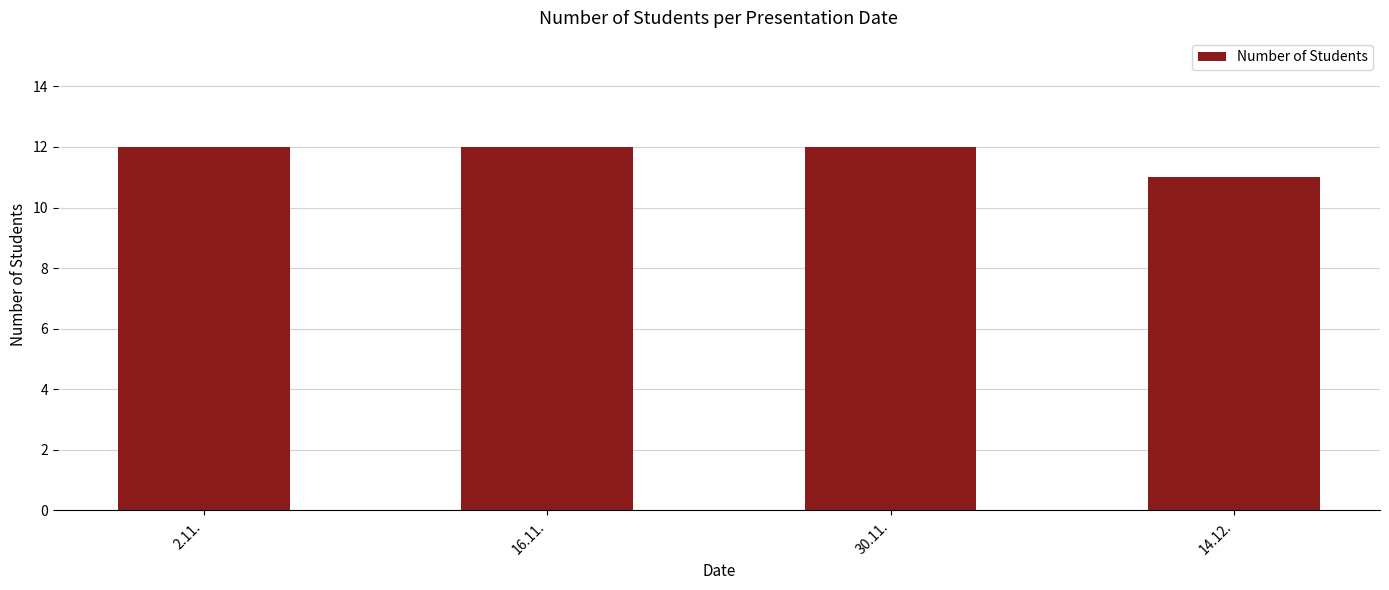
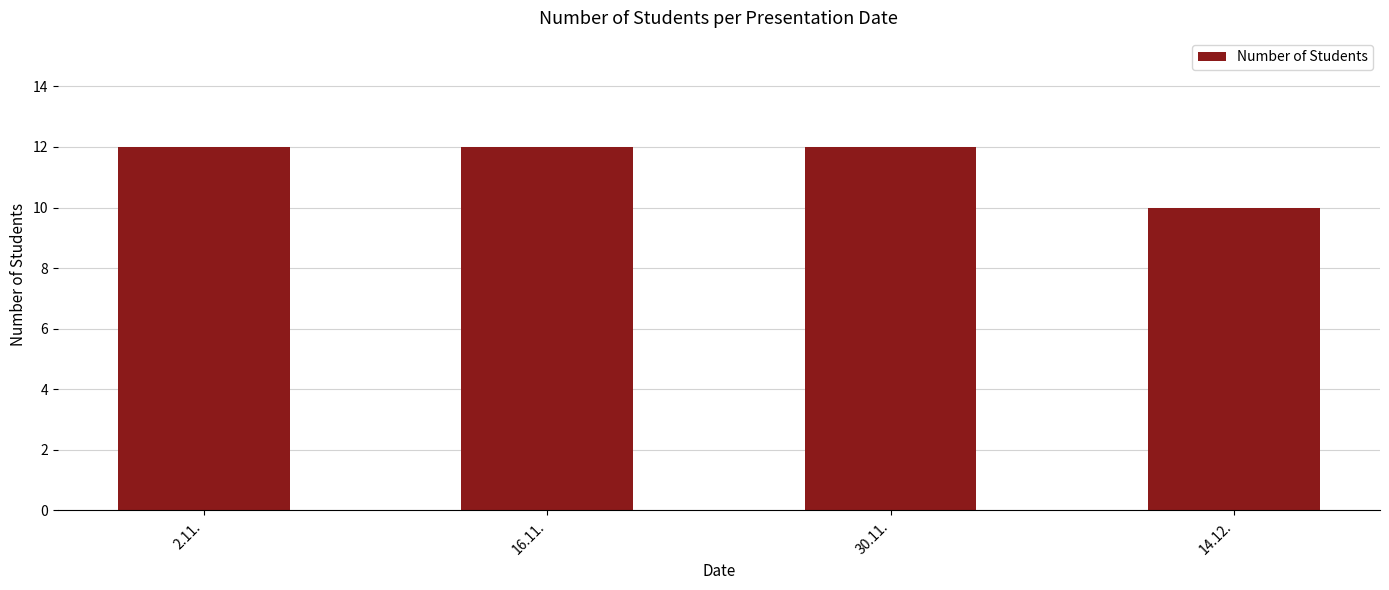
  {
    "2.11.": 12,
    "16.11.": 12,
    "30.11.": 12,
-   "14.12.": 11
+   "14.12.": 10
  }
